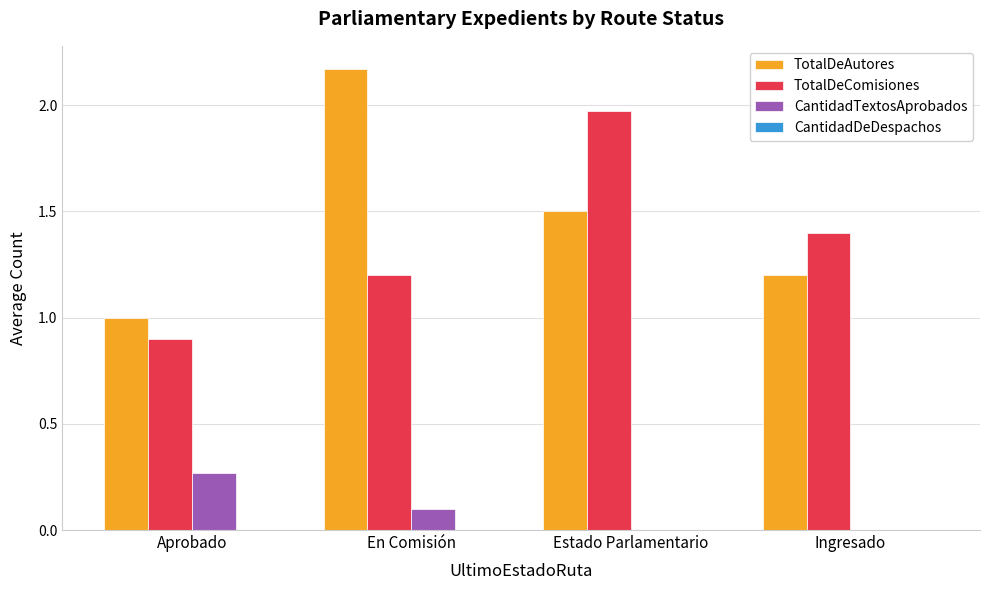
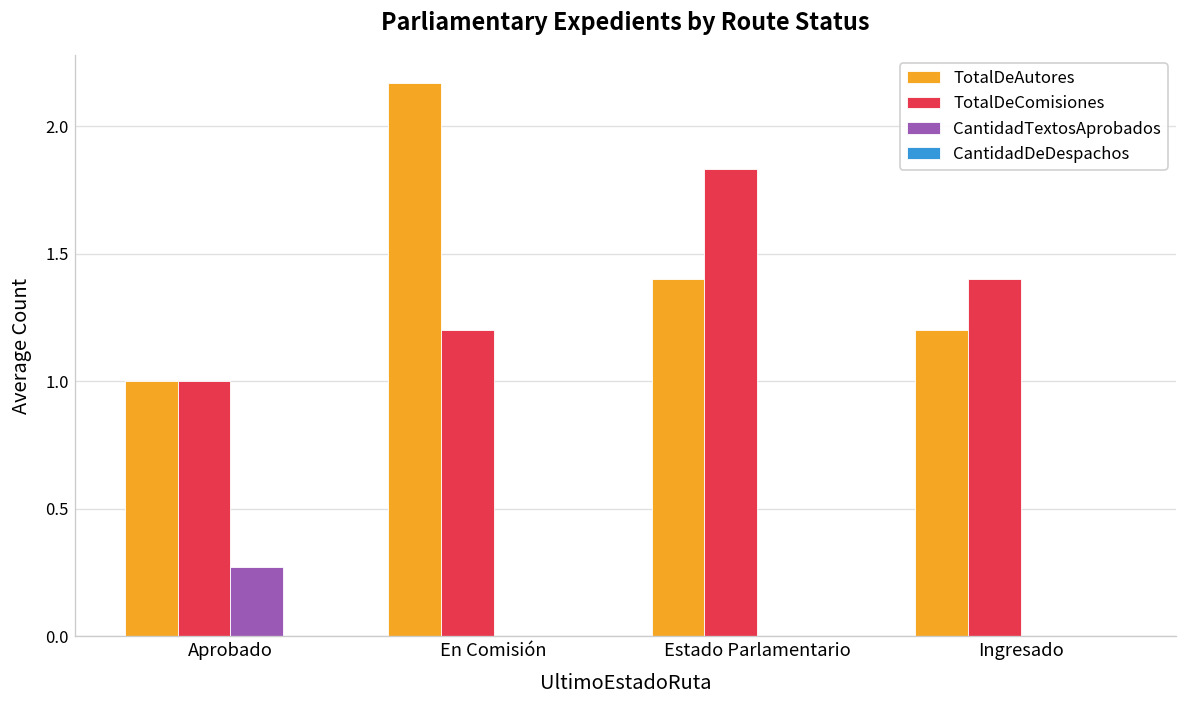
  {
    "TotalDeAutores": {
      "Aprobado": 1.0,
      "En Comisión": 2.17,
-     "Estado Parlamentario": 1.5,
+     "Estado Parlamentario": 1.4,
      "Ingresado": 1.2
    },
    "TotalDeComisiones": {
-     "Aprobado": 0.9,
+     "Aprobado": 1.0,
      "En Comisión": 1.20,
-     "Estado Parlamentario": 1.97,
+     "Estado Parlamentario": 1.83,
      "Ingresado": 1.40
    },
    "CantidadTextosAprobados": {
      "Aprobado": 0.27,
-     "En Comisión": 0.1,
+     "En Comisión": 0.0,
      "Estado Parlamentario": 0.0,
      "Ingresado": 0.0
    },
    "CantidadDeDespachos": {
      "Aprobado": 0.00,
      "En Comisión": 0.00,
      "Estado Parlamentario": 0.00,
      "Ingresado": 0.00
    }
  }
